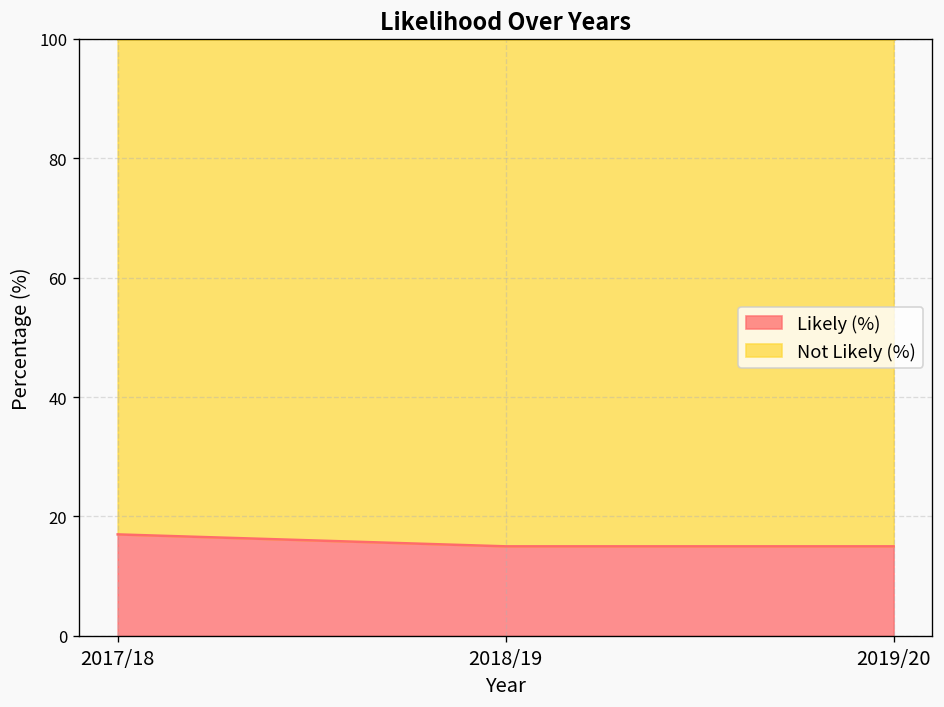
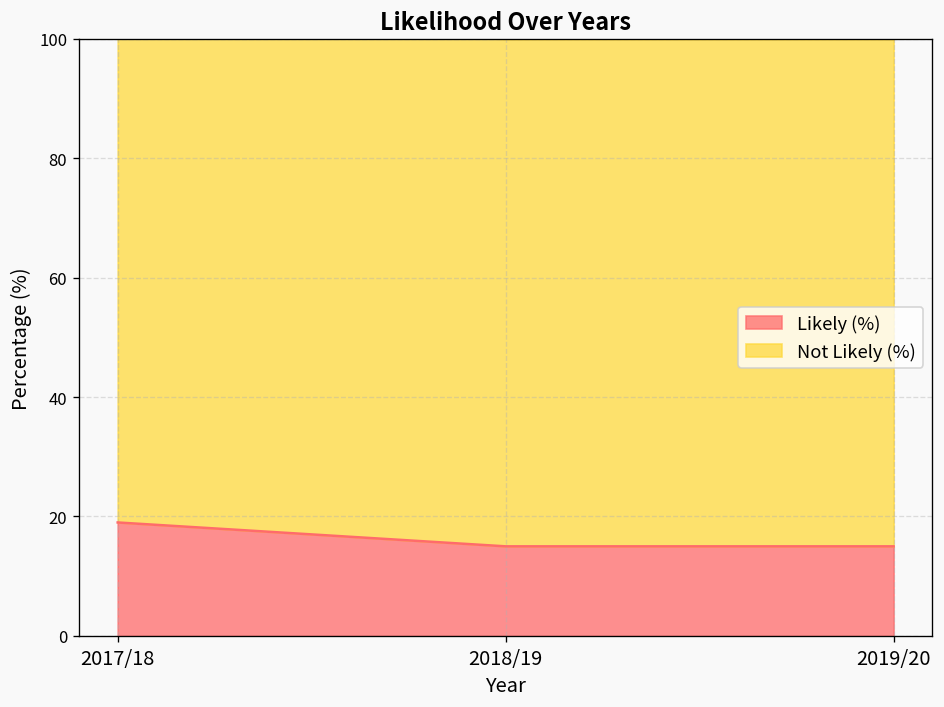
  {
    "Likely (%)": {
-     "2017/18": 17,
+     "2017/18": 19,
      "2018/19": 15,
      "2019/20": 15
    },
    "Not Likely (%)": {
      "2018/19": 85,
      "2019/20": 85
    }
  }
